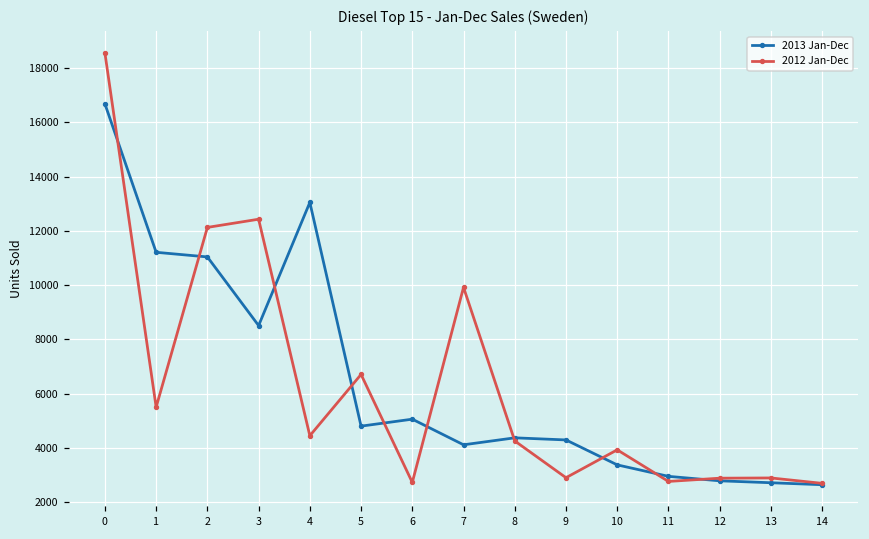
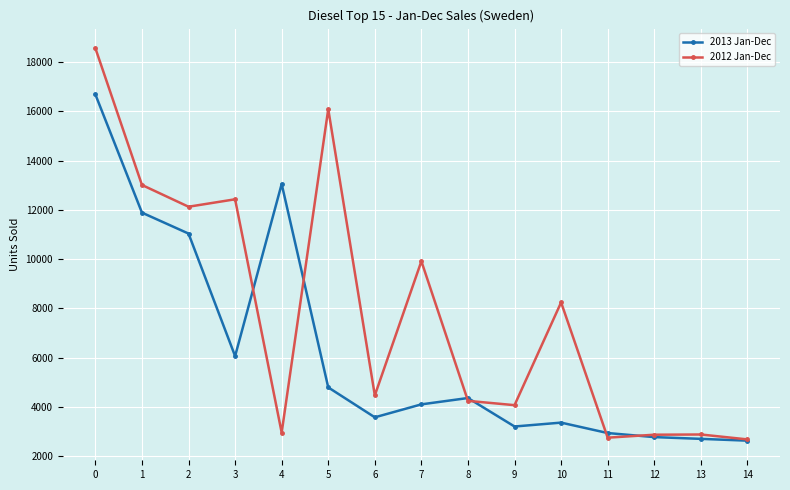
  {
    "2013 Jan-Dec": {
      "0": 16700,
-     "1": 11200,
+     "1": 11900,
      "2": 11000,
-     "3": 8500,
+     "3": 6100,
      "4": 13000,
      "5": 4800,
-     "6": 5100,
+     "6": 3600,
      "7": 4100,
      "8": 4400,
-     "9": 4300,
+     "9": 3200,
      "10": 3400,
      "11": 2900,
      "13": 2700
    },
    "2012 Jan-Dec": {
      "0": 18600,
-     "1": 5500,
+     "1": 13000,
      "2": 12100,
      "3": 12400,
-     "4": 4400,
-     "5": 6700,
-     "6": 2700,
+     "4": 3000,
+     "5": 16100,
+     "6": 4500,
      "7": 9900,
      "8": 4300,
-     "9": 2900,
-     "10": 3900,
+     "9": 4100,
+     "10": 8200,
      "11": 2800,
      "13": 2900
    }
  }
